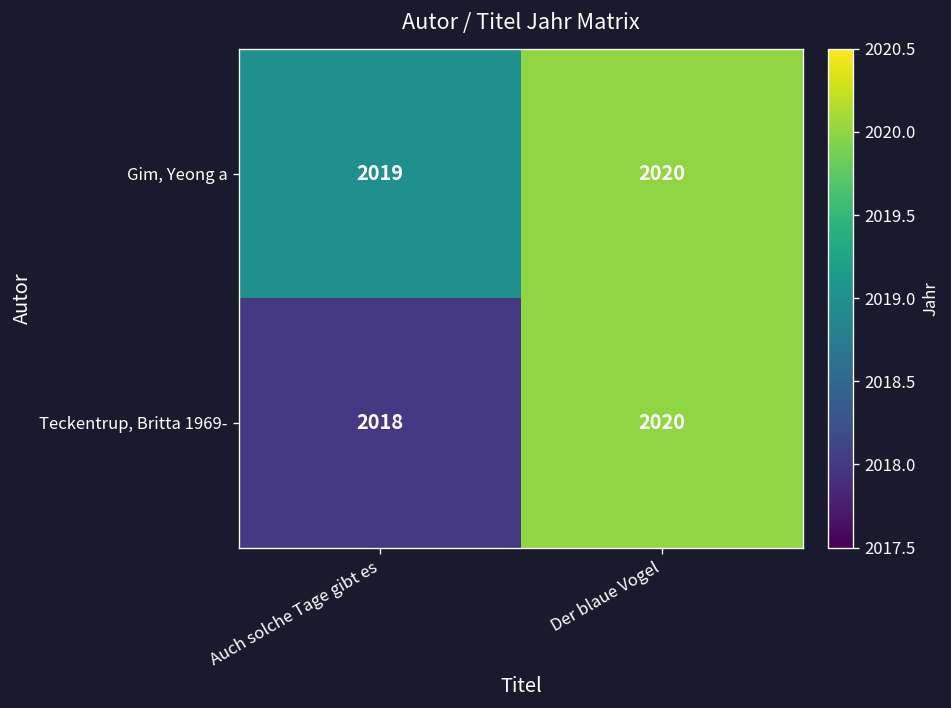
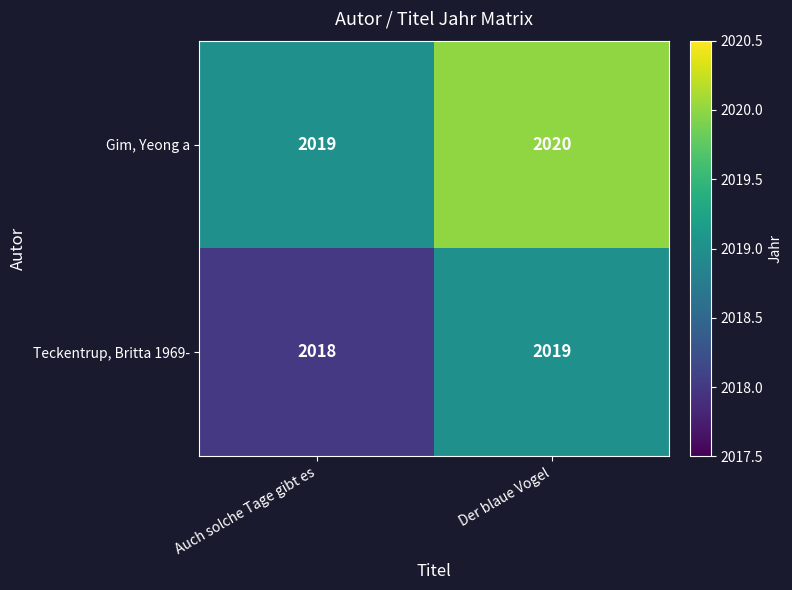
  {
    "Gim, Yeong a": {
      "Auch solche Tage gibt es": 2019,
      "Der blaue Vogel": 2020
    },
    "Teckentrup, Britta 1969-": {
      "Auch solche Tage gibt es": 2018,
-     "Der blaue Vogel": 2020
+     "Der blaue Vogel": 2019
    }
  }
